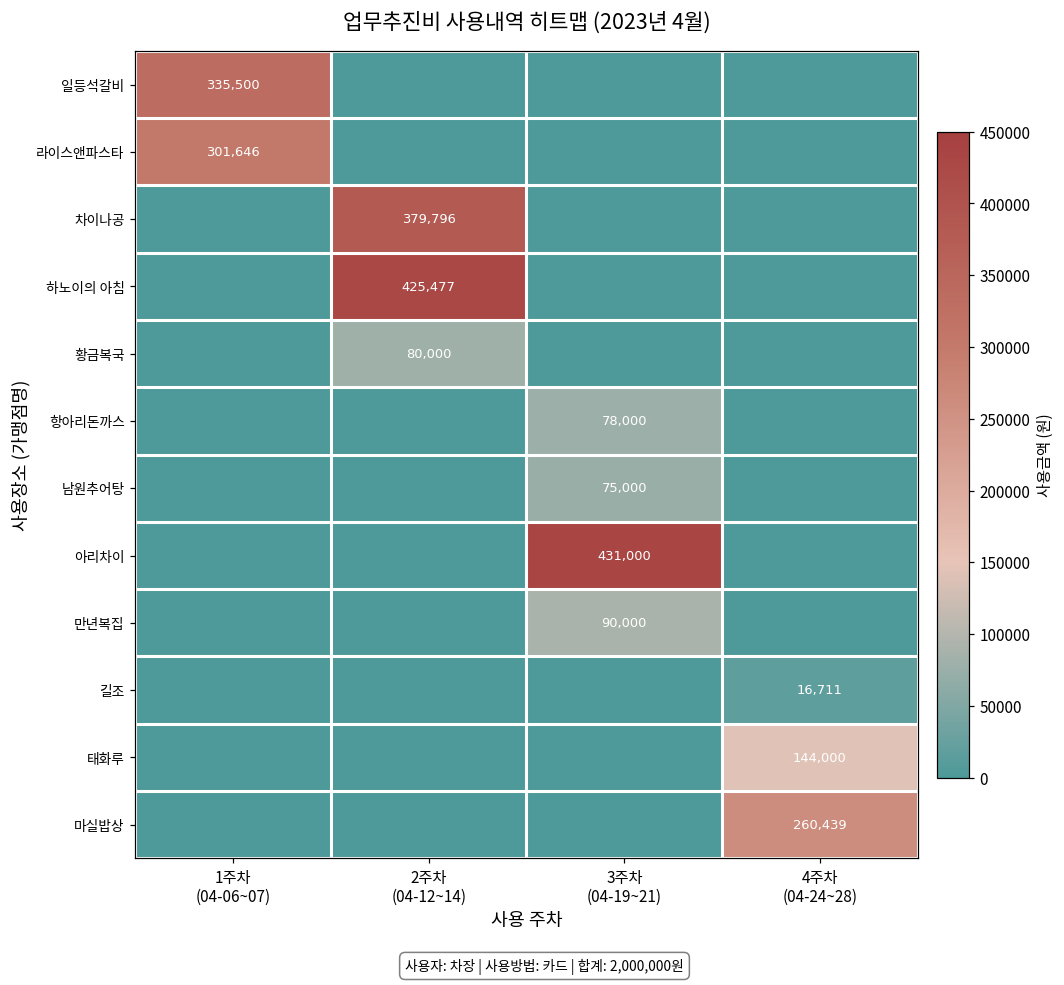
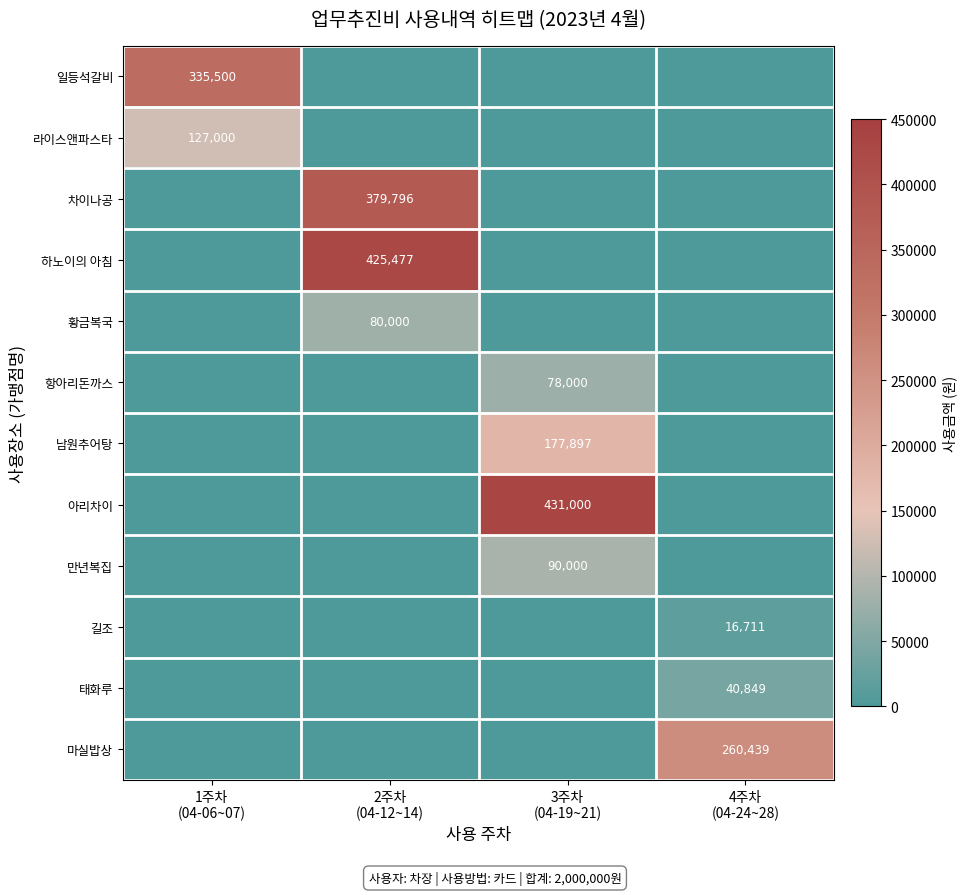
  {
    "일등석갈비": {
      "1주차 (04-06~07)": "335,500"
    },
    "라이스앤파스타": {
-     "1주차 (04-06~07)": "301,646"
+     "1주차 (04-06~07)": "127,000"
    },
    "차이나공": {
      "2주차 (04-12~14)": "379,796"
    },
    "하노이의 아침": {
      "2주차 (04-12~14)": "425,477"
    },
    "황금복국": {
      "2주차 (04-12~14)": "80,000"
    },
    "항아리돈까스": {
      "3주차 (04-19~21)": "78,000"
    },
    "남원추어탕": {
-     "3주차 (04-19~21)": "75,000"
+     "3주차 (04-19~21)": "177,897"
    },
    "아리차이": {
      "3주차 (04-19~21)": "431,000"
    },
    "만년복집": {
      "3주차 (04-19~21)": "90,000"
    },
    "길조": {
      "4주차 (04-24~28)": "16,711"
    },
    "태화루": {
-     "4주차 (04-24~28)": "144,000"
+     "4주차 (04-24~28)": "40,849"
    },
    "마실밥상": {
      "4주차 (04-24~28)": "260,439"
    }
  }
